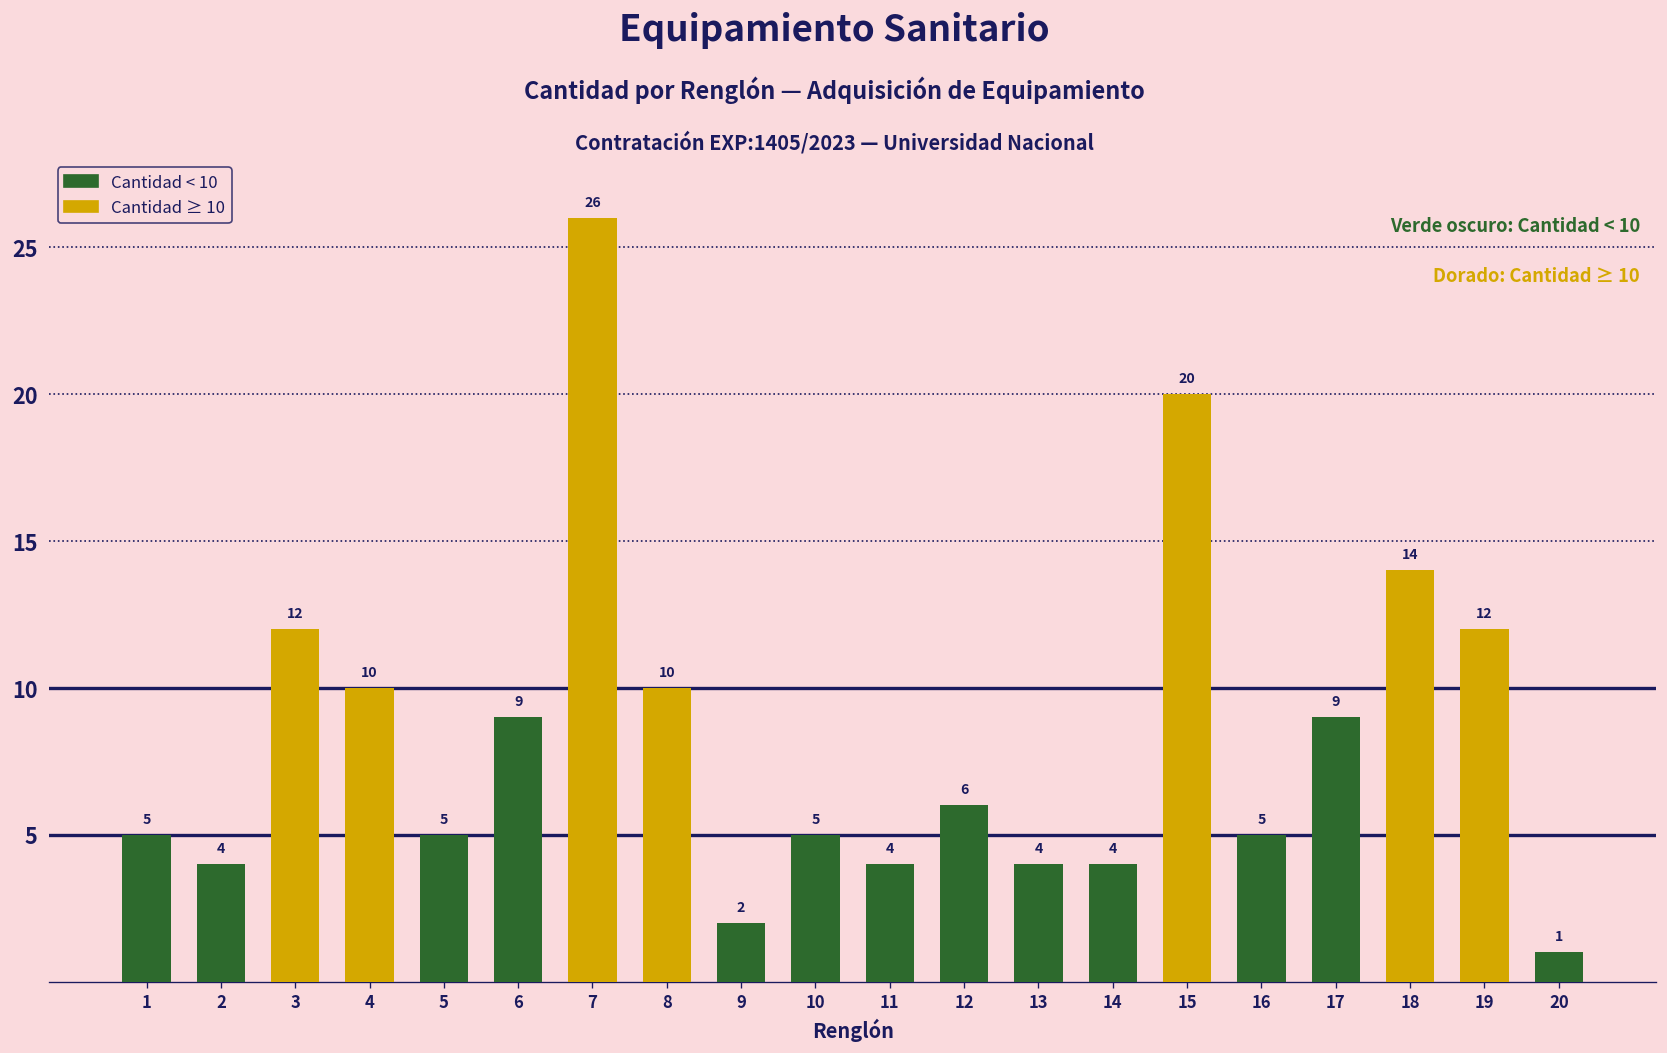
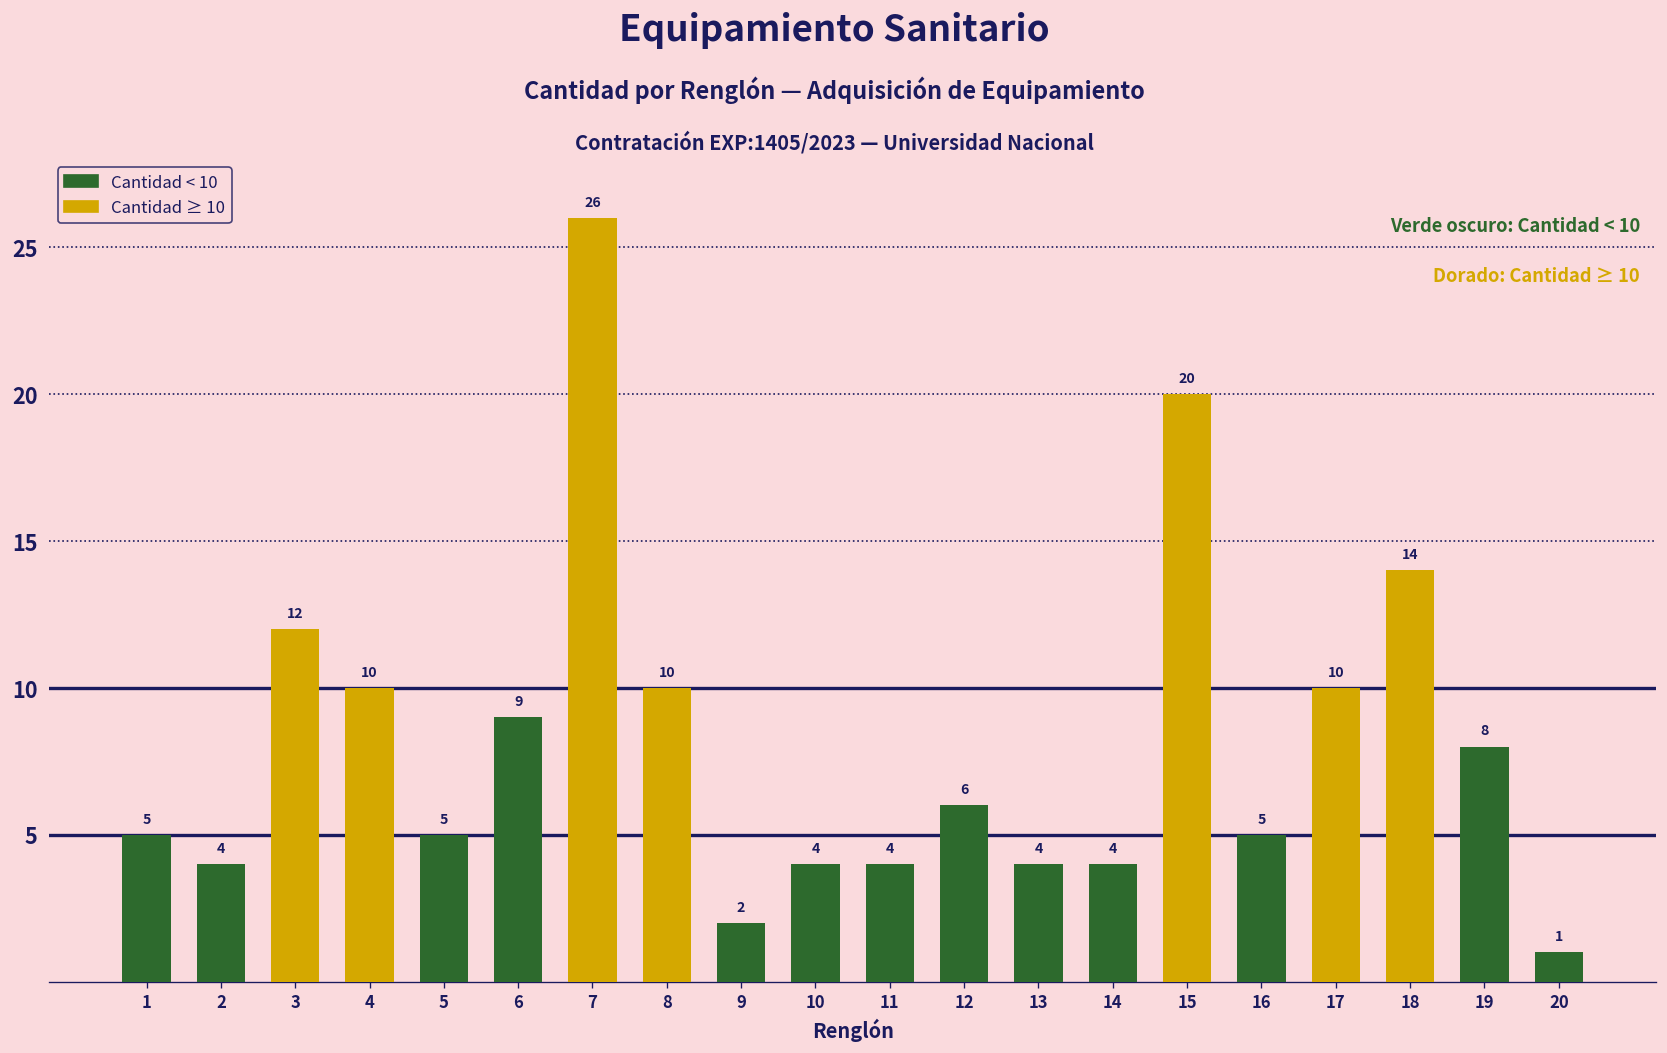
  {
    "1": 5,
    "2": 4,
    "3": 12,
    "4": 10,
    "5": 5,
    "6": 9,
    "7": 26,
    "8": 10,
    "9": 2,
-   "10": 5,
+   "10": 4,
    "11": 4,
    "12": 6,
    "13": 4,
    "14": 4,
    "15": 20,
    "16": 5,
-   "17": 9,
+   "17": 10,
    "18": 14,
-   "19": 12,
+   "19": 8,
    "20": 1
  }
